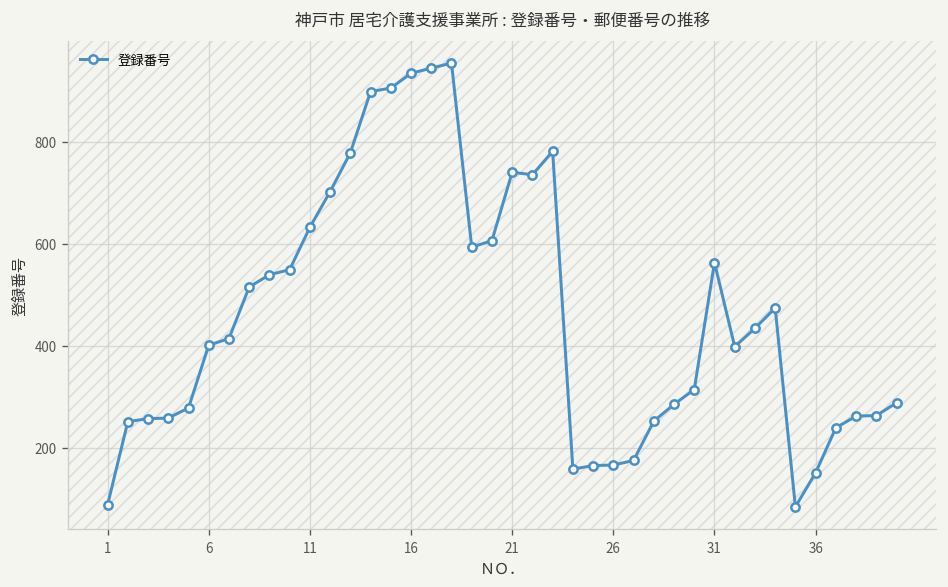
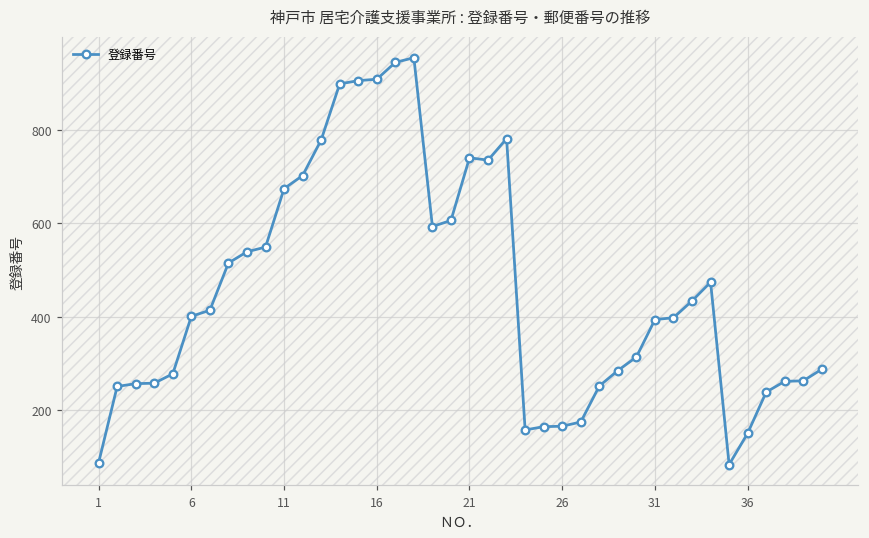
  {
    "1": 90,
    "6": 400,
-   "11": 630,
-   "16": 930,
+   "11": 670,
+   "16": 910,
    "21": 740,
    "26": 170,
-   "31": 560,
+   "31": 390,
    "36": 150
  }
